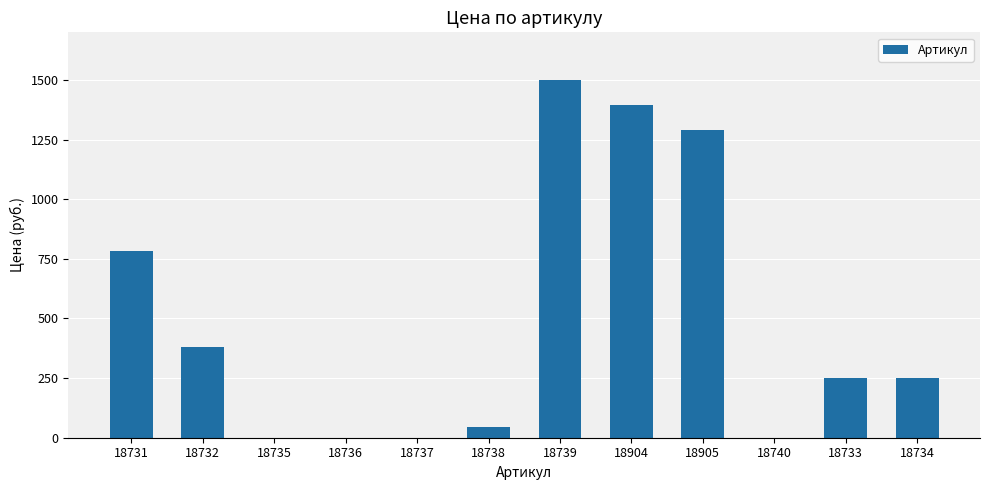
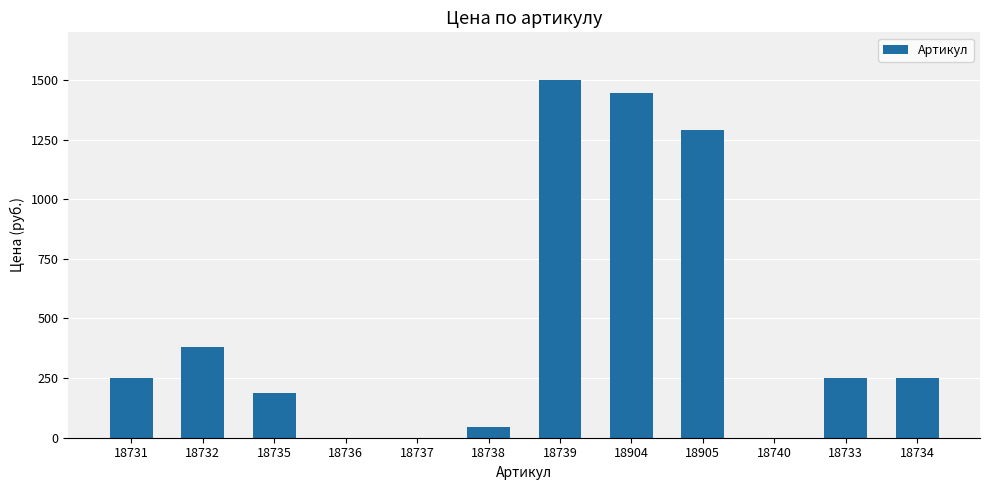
  {
-   "18731": 780,
+   "18731": 250,
    "18732": 380,
-   "18735": 0,
+   "18735": 190,
    "18736": 0,
    "18737": 0,
    "18738": 40,
    "18739": 1500,
-   "18904": 1400,
+   "18904": 1440,
    "18905": 1290,
    "18740": 0,
    "18733": 250,
    "18734": 250
  }
